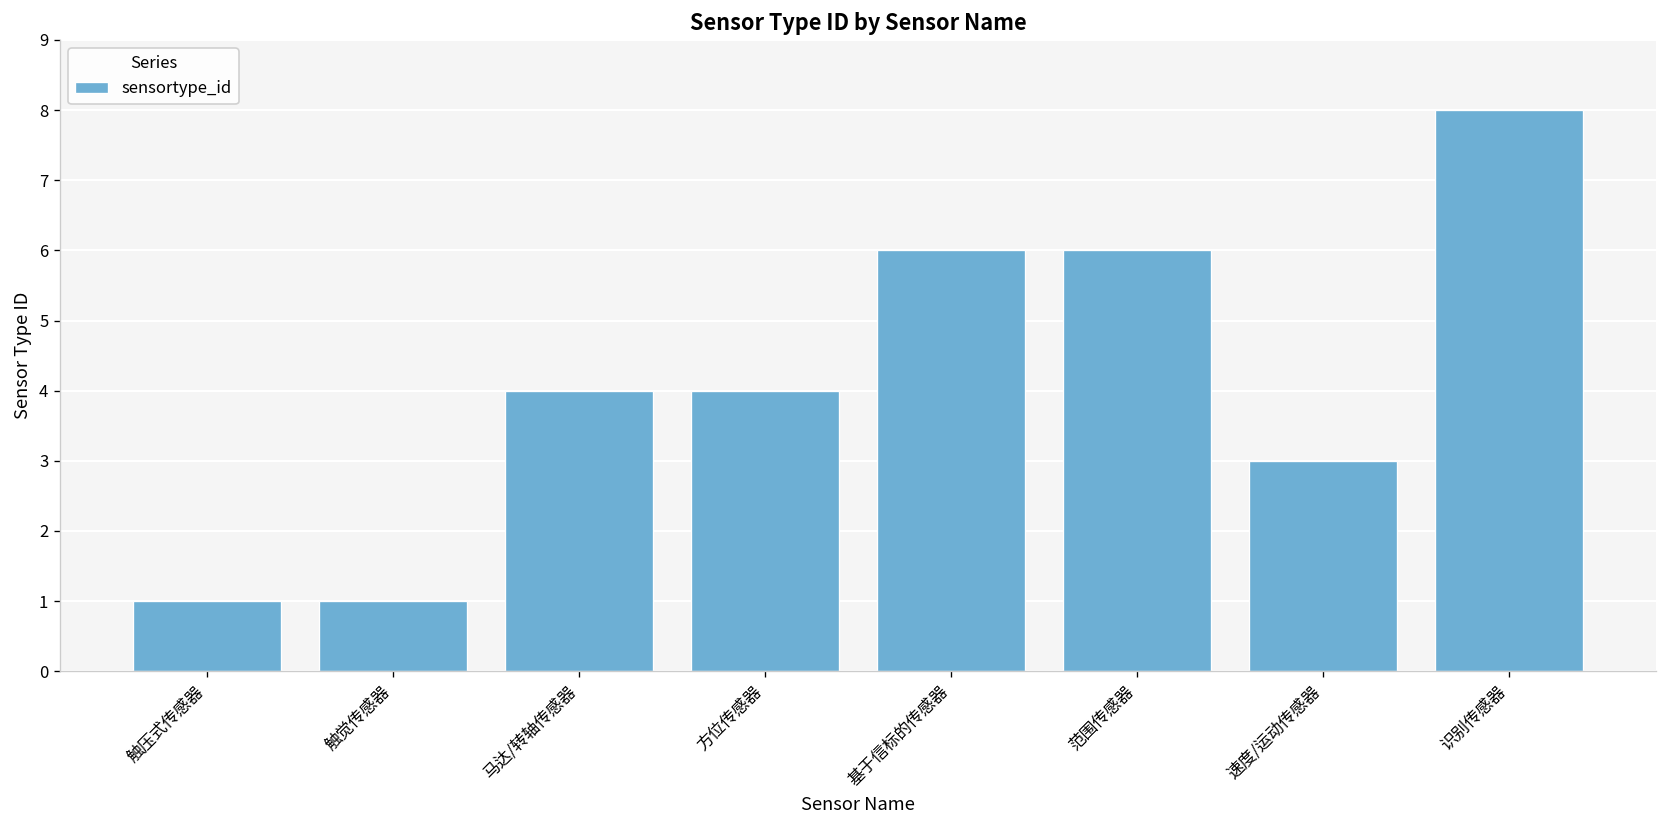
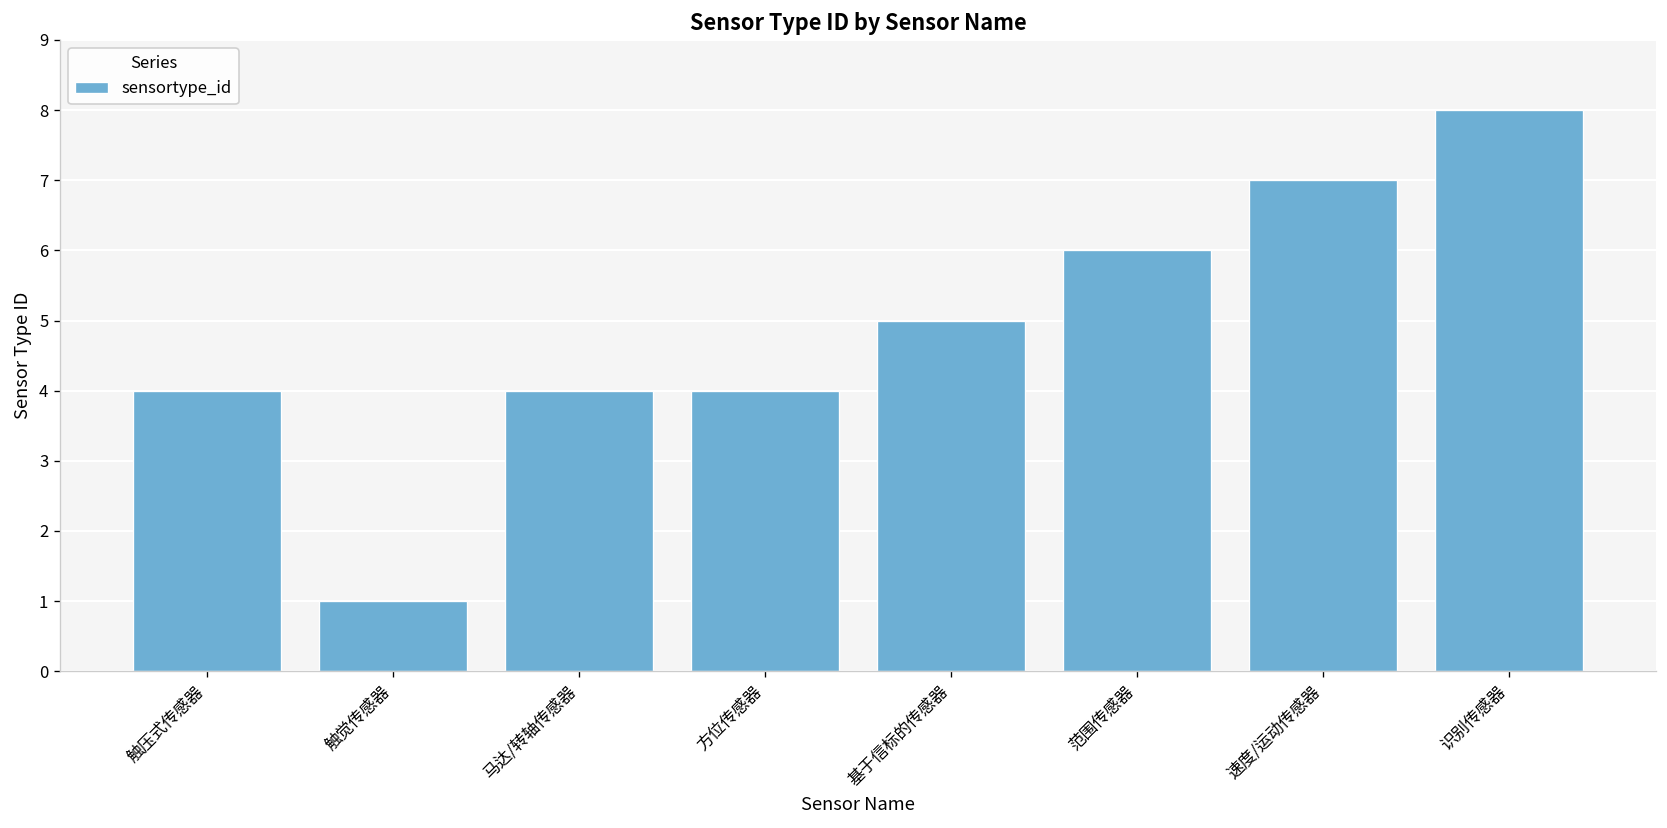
  {
-   "触压式传感器": 1,
+   "触压式传感器": 4,
    "触觉传感器": 1,
    "马达/转轴传感器": 4,
    "方位传感器": 4,
-   "基于信标的传感器": 6,
+   "基于信标的传感器": 5,
    "范围传感器": 6,
-   "速度/运动传感器": 3,
+   "速度/运动传感器": 7,
    "识别传感器": 8
  }
